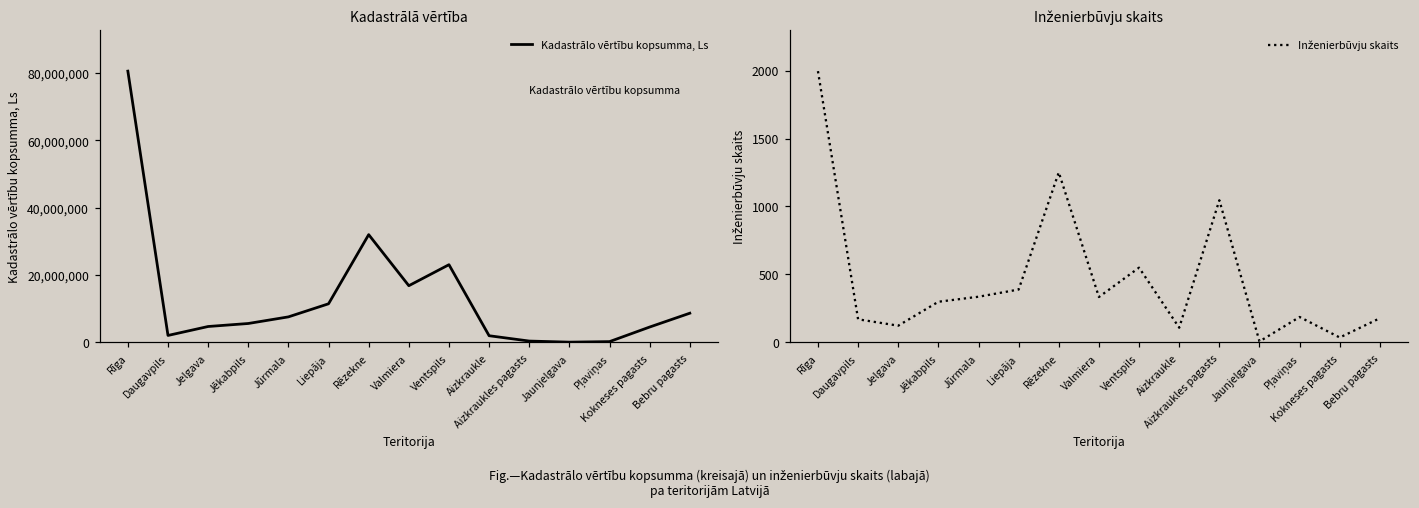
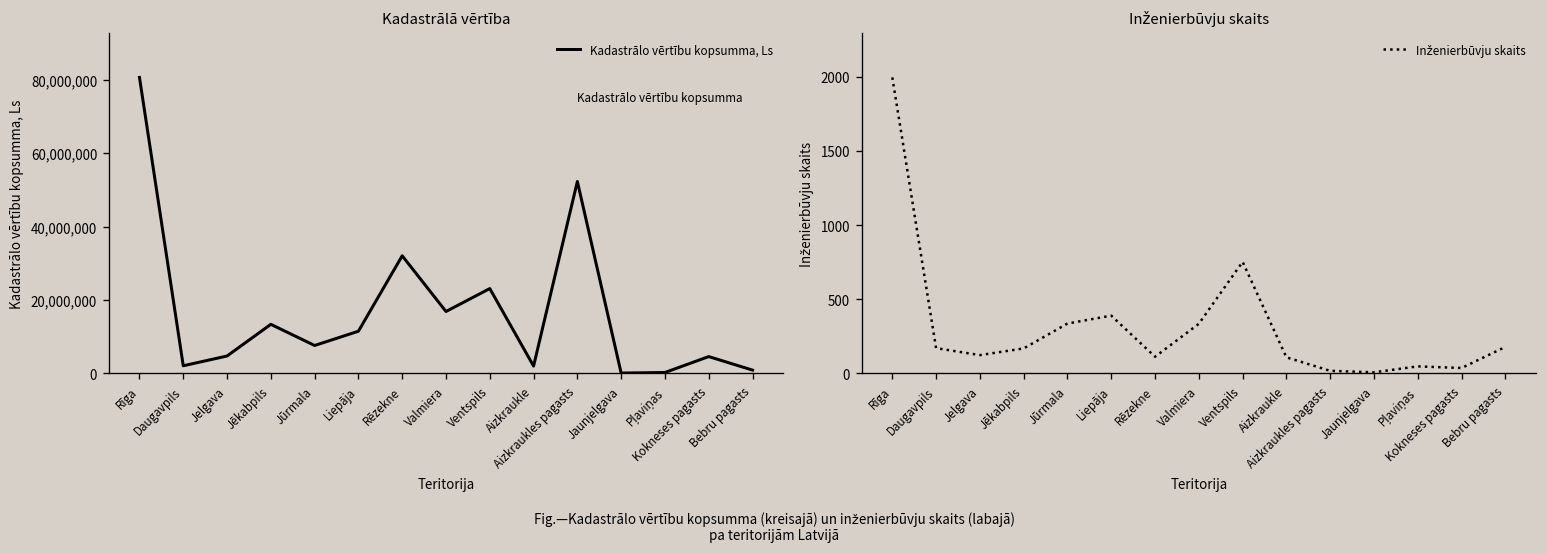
  {
    "Kadastrālā vērtība": {
      "Rīga": "81,000,000",
      "Daugavpils": "2,000,000",
      "Jelgava": "5,000,000",
-     "Jēkabpils": "6,000,000",
+     "Jēkabpils": "13,000,000",
      "Jūrmala": "8,000,000",
      "Liepāja": "11,000,000",
      "Rēzekne": "32,000,000",
      "Valmiera": "17,000,000",
      "Ventspils": "23,000,000",
      "Aizkraukle": "2,000,000",
-     "Aizkraukles pagasts": "0",
+     "Aizkraukles pagasts": "52,000,000",
      "Jaunjelgava": "0",
      "Pļaviņas": "0",
      "Kokneses pagasts": "5,000,000",
-     "Bebru pagasts": "9,000,000"
+     "Bebru pagasts": "1,000,000"
    },
    "Inženierbūvju skaits": {
      "Rīga": "2000",
      "Daugavpils": "170",
      "Jelgava": "120",
-     "Jēkabpils": "300",
+     "Jēkabpils": "170",
      "Jūrmala": "340",
      "Liepāja": "390",
-     "Rēzekne": "1250",
+     "Rēzekne": "110",
      "Valmiera": "330",
-     "Ventspils": "550",
+     "Ventspils": "750",
      "Aizkraukle": "110",
-     "Aizkraukles pagasts": "1050",
+     "Aizkraukles pagasts": "20",
      "Jaunjelgava": "10",
-     "Pļaviņas": "190",
+     "Pļaviņas": "50",
      "Kokneses pagasts": "40",
      "Bebru pagasts": "180"
    }
  }
